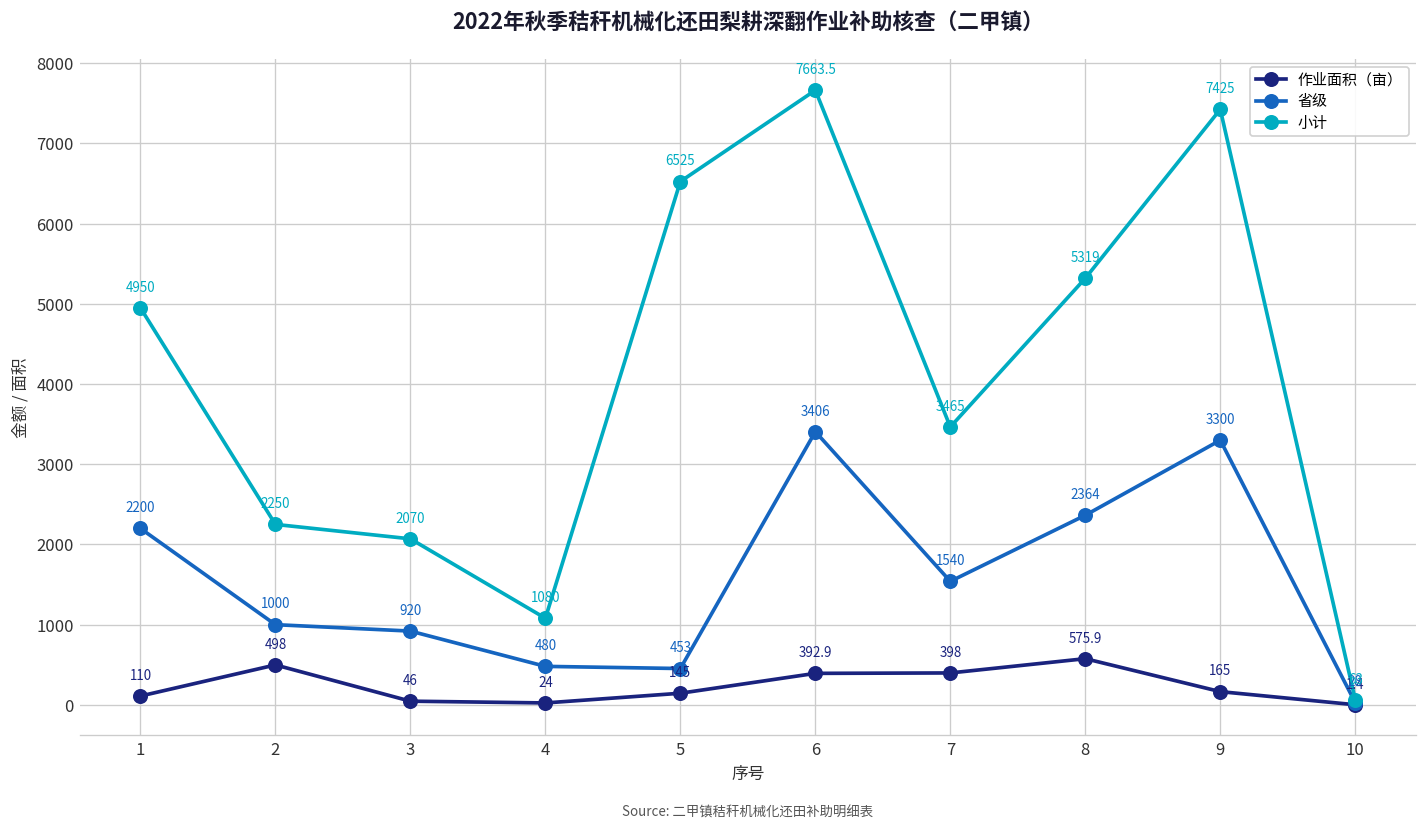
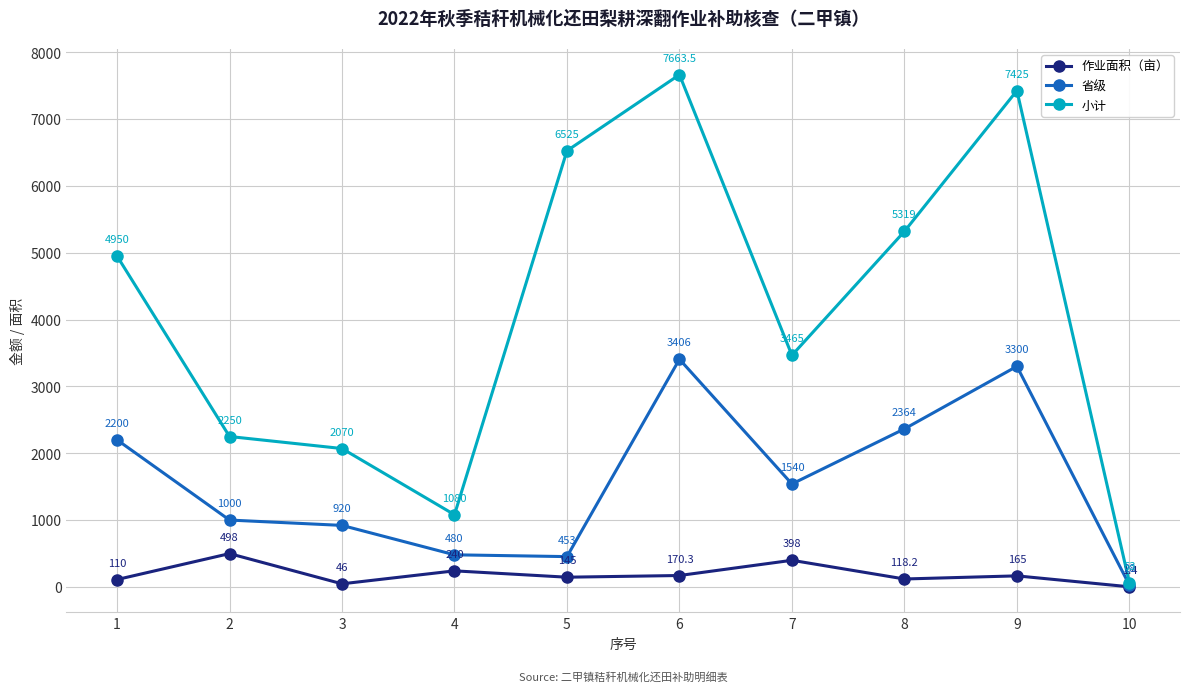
  {
    "作业面积（亩）": {
      "1": 110,
      "2": 498,
      "3": 46,
-     "4": 24,
-     "6": 392.9,
+     "4": 240,
+     "6": 170.3,
      "7": 398,
-     "8": 575.9,
+     "8": 118.2,
      "9": 165
    },
    "省级": {
      "1": 2200,
      "2": 1000,
      "3": 920,
      "4": 480,
      "5": 453,
      "6": 3406,
      "7": 1540,
      "8": 2364,
      "9": 3300
    },
    "小计": {
      "1": 4950,
      "2": 2250,
      "3": 2070,
      "4": 1080,
      "5": 6525,
      "6": 7663.5,
      "7": 3465,
      "8": 5319,
      "9": 7425
    }
  }
